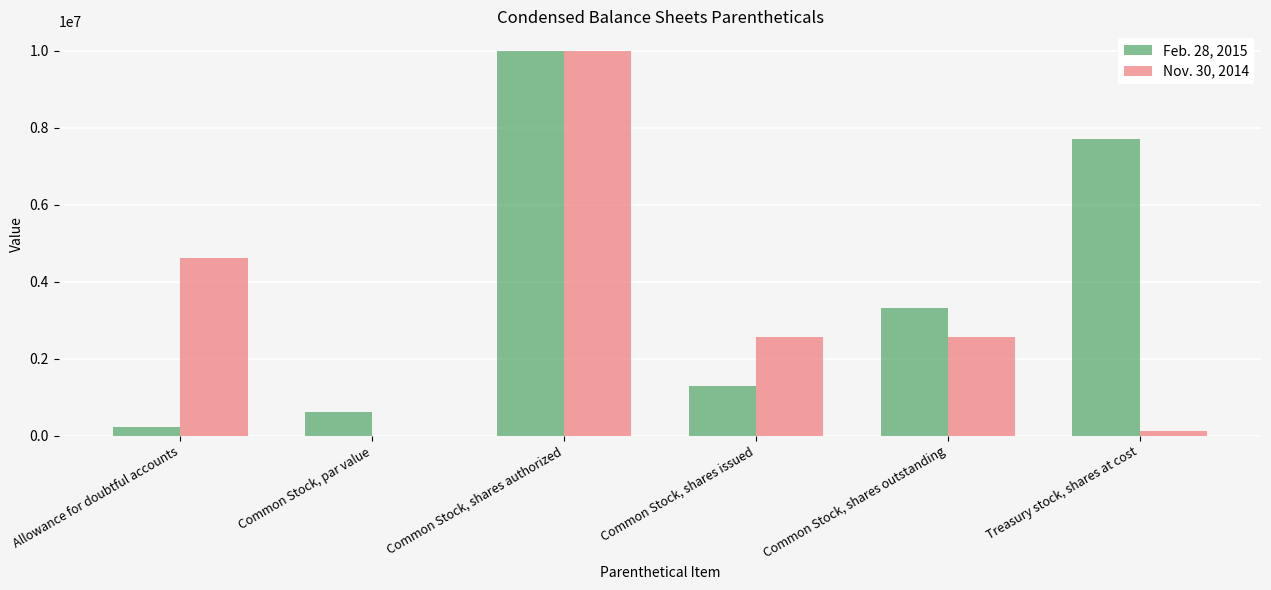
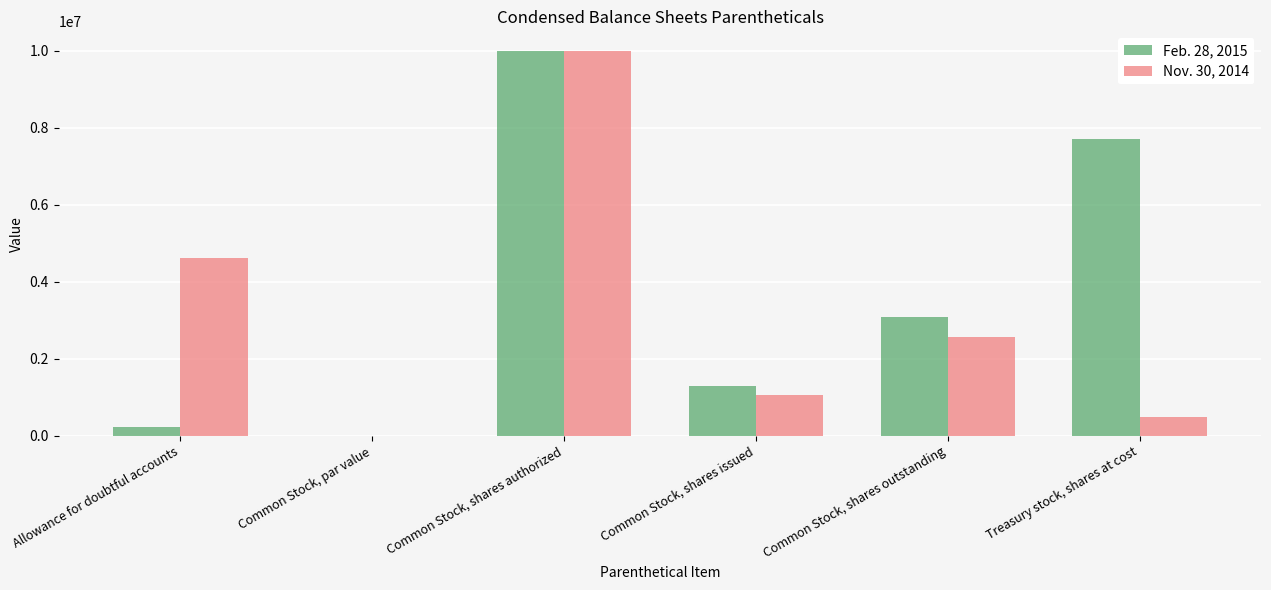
  {
    "Feb. 28, 2015": {
      "Allowance for doubtful accounts": 200000,
-     "Common Stock, par value": 600000,
+     "Common Stock, par value": 0,
      "Common Stock, shares authorized": 10000000,
      "Common Stock, shares issued": 1300000,
-     "Common Stock, shares outstanding": 3300000,
+     "Common Stock, shares outstanding": 3100000,
      "Treasury stock, shares at cost": 7700000
    },
    "Nov. 30, 2014": {
      "Allowance for doubtful accounts": 4600000,
      "Common Stock, shares authorized": 10000000,
-     "Common Stock, shares issued": 2600000,
+     "Common Stock, shares issued": 1100000,
      "Common Stock, shares outstanding": 2600000,
-     "Treasury stock, shares at cost": 100000
+     "Treasury stock, shares at cost": 500000
    }
  }
